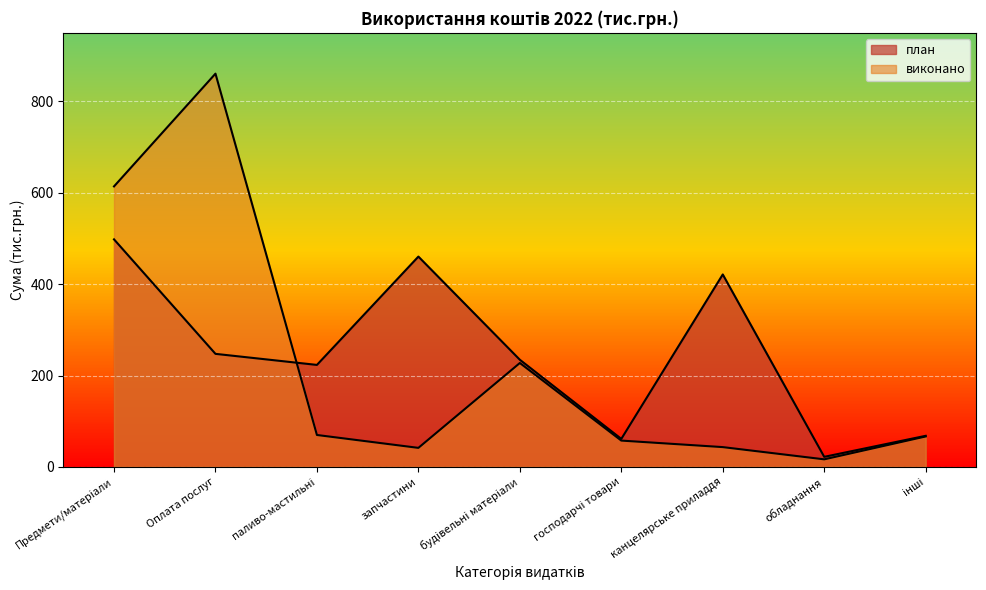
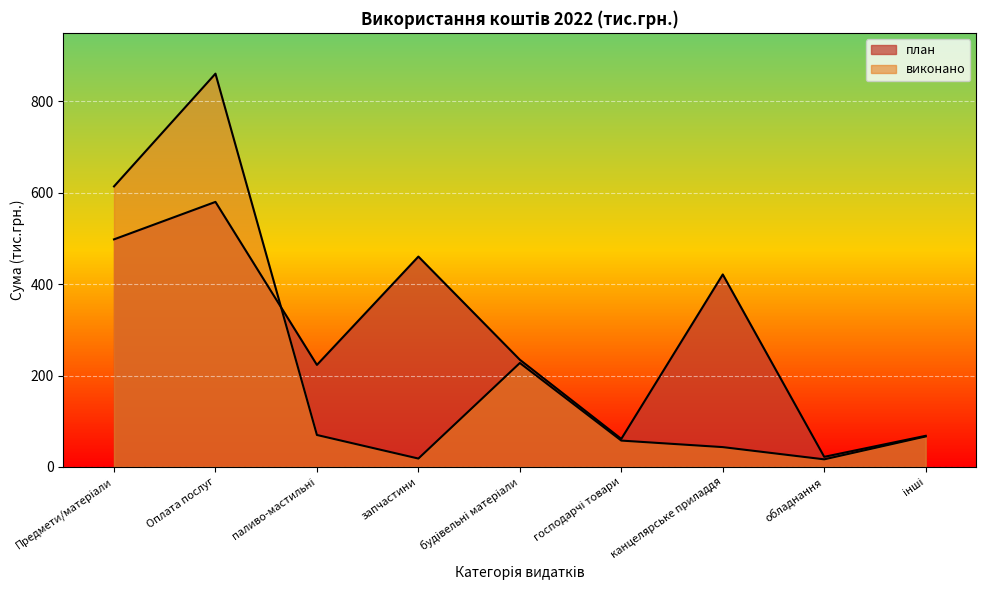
  {
    "план": {
      "Предмети/матеріали": 500,
-     "Оплата послуг": 250,
+     "Оплата послуг": 580,
      "паливо-мастильні": 220,
      "запчастини": 460,
      "будівельні матеріали": 230,
      "канцелярське приладдя": 420
    },
    "виконано": {
      "Предмети/матеріали": 610,
      "Оплата послуг": 860,
      "паливо-мастильні": 70,
-     "запчастини": 40,
+     "запчастини": 20,
      "будівельні матеріали": 230,
      "канцелярське приладдя": 40
    }
  }
